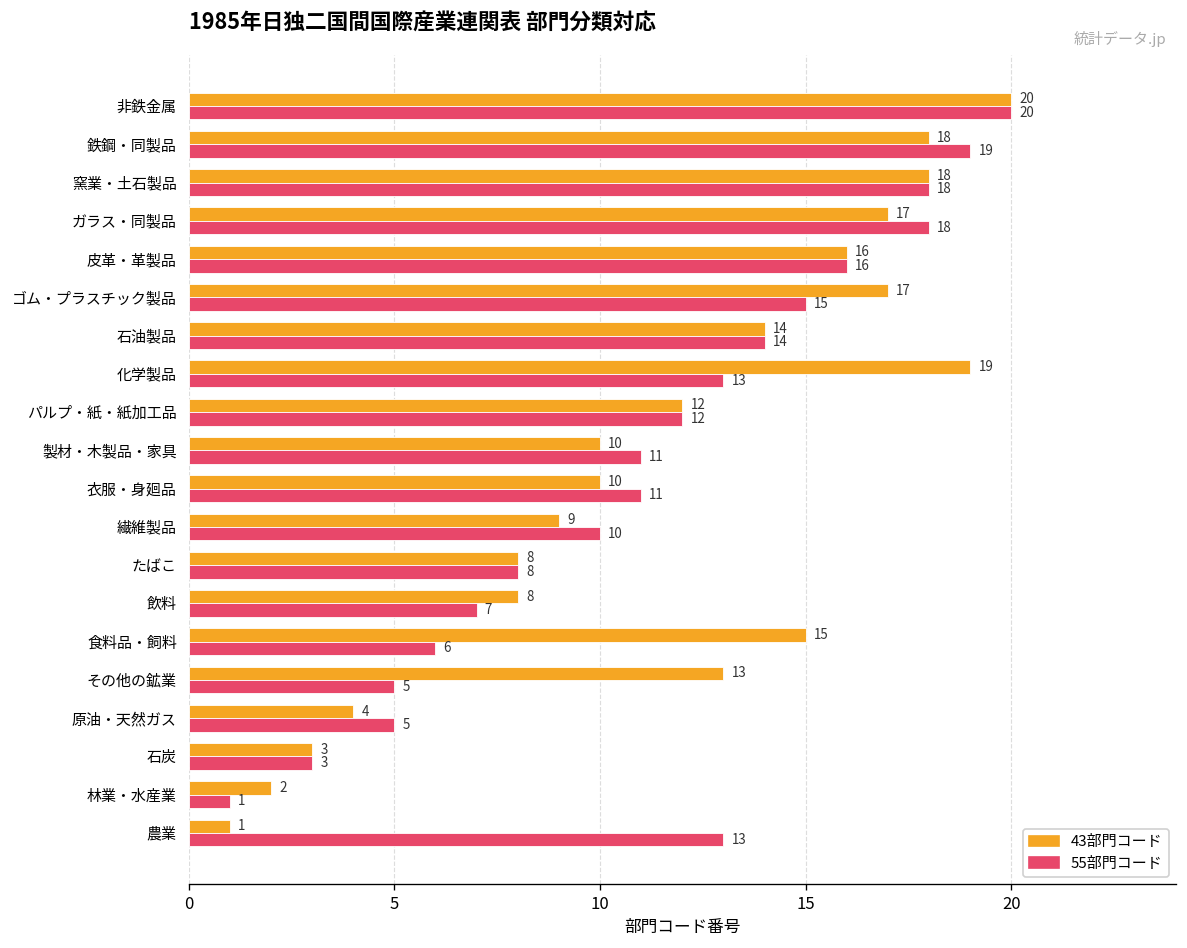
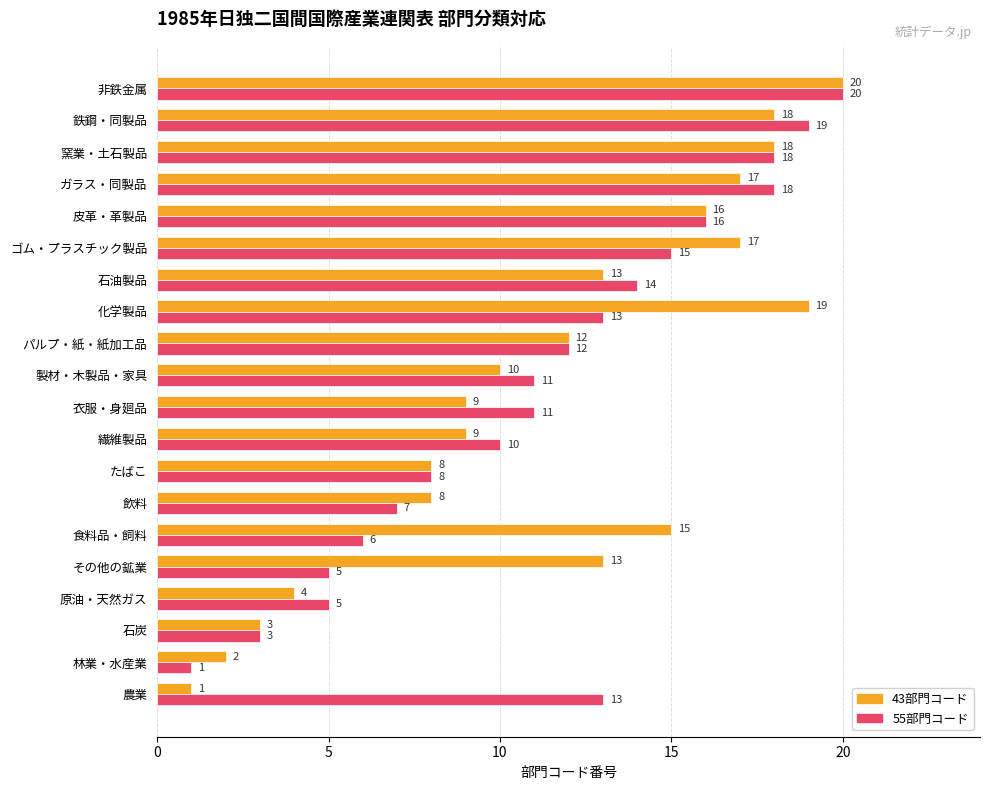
  {
    "43部門コード": {
      "非鉄金属": 20,
      "鉄鋼・同製品": 18,
      "窯業・土石製品": 18,
      "ガラス・同製品": 17,
      "皮革・革製品": 16,
      "ゴム・プラスチック製品": 17,
-     "石油製品": 14,
+     "石油製品": 13,
      "化学製品": 19,
      "パルプ・紙・紙加工品": 12,
      "製材・木製品・家具": 10,
-     "衣服・身廻品": 10,
+     "衣服・身廻品": 9,
      "繊維製品": 9,
      "たばこ": 8,
      "飲料": 8,
      "食料品・飼料": 15,
      "その他の鉱業": 13,
      "原油・天然ガス": 4,
      "石炭": 3,
      "林業・水産業": 2,
      "農業": 1
    },
    "55部門コード": {
      "非鉄金属": 20,
      "鉄鋼・同製品": 19,
      "窯業・土石製品": 18,
      "ガラス・同製品": 18,
      "皮革・革製品": 16,
      "ゴム・プラスチック製品": 15,
      "石油製品": 14,
      "化学製品": 13,
      "パルプ・紙・紙加工品": 12,
      "製材・木製品・家具": 11,
      "衣服・身廻品": 11,
      "繊維製品": 10,
      "たばこ": 8,
      "飲料": 7,
      "食料品・飼料": 6,
      "その他の鉱業": 5,
      "原油・天然ガス": 5,
      "石炭": 3,
      "林業・水産業": 1,
      "農業": 13
    }
  }
